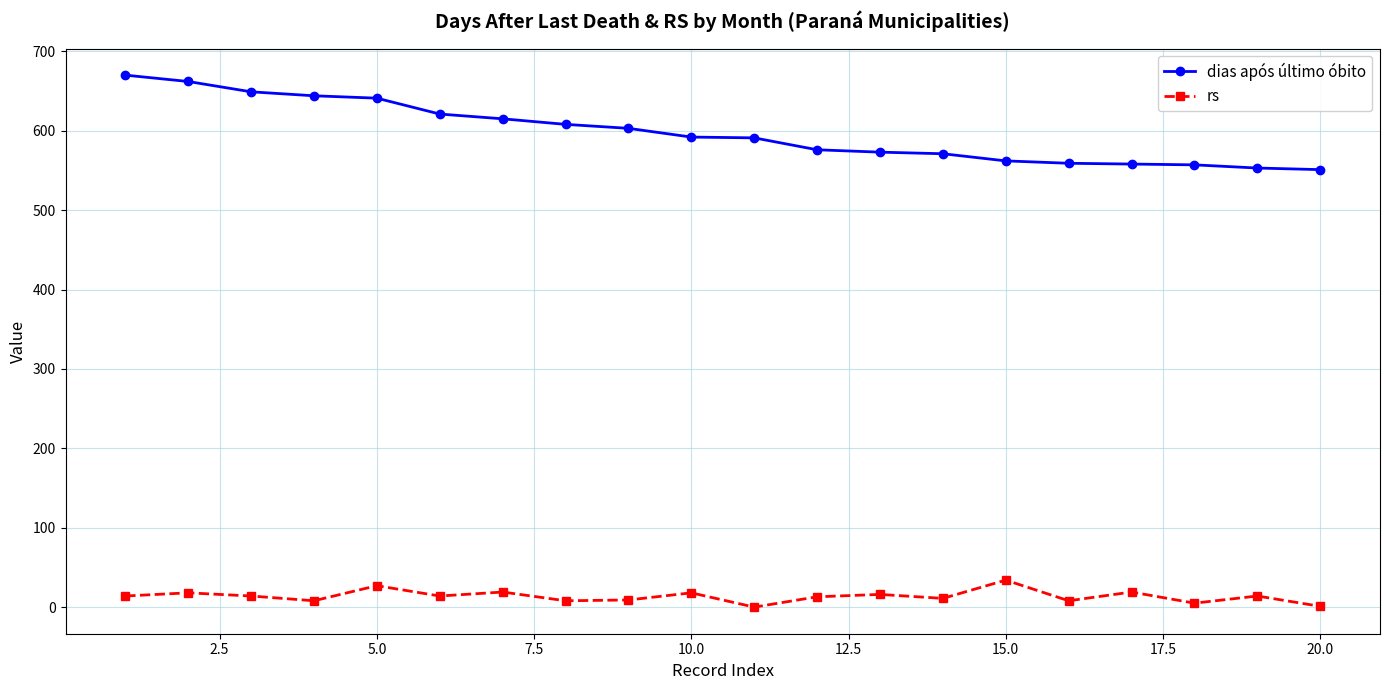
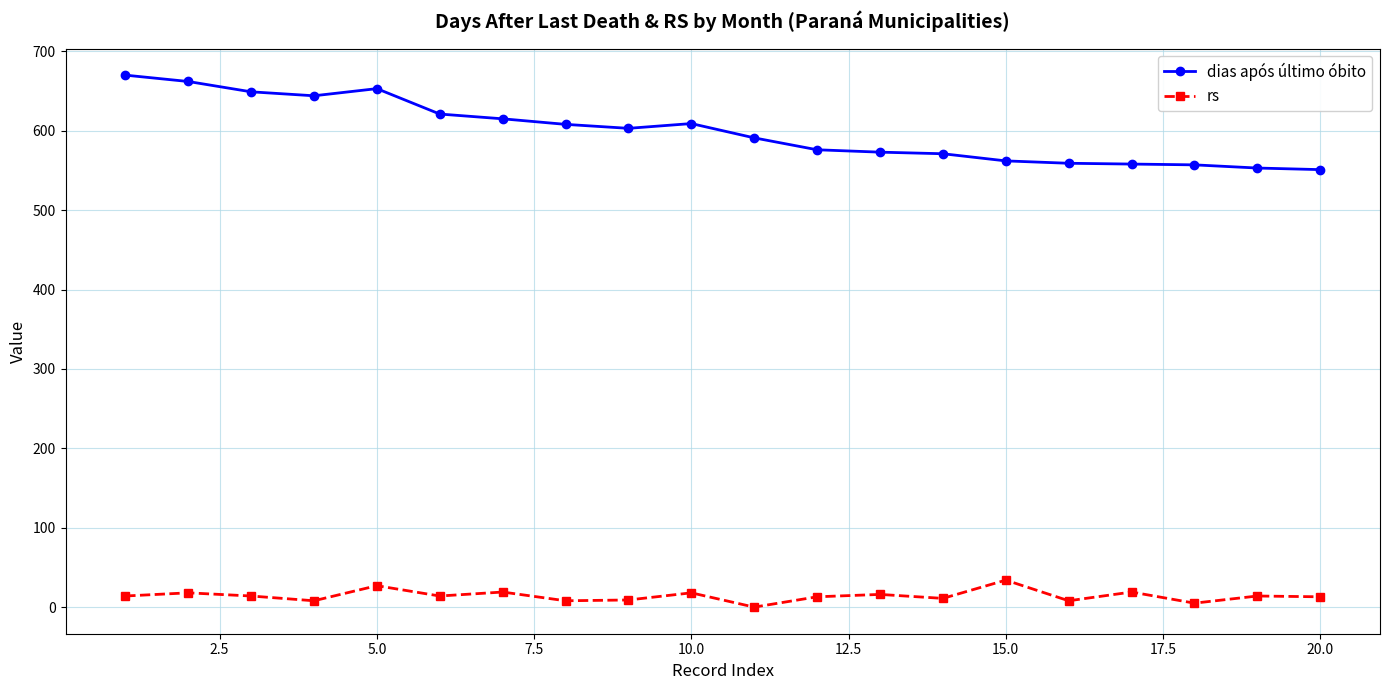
  {
    "dias após último óbito": {
-     "5.0": 640,
-     "10.0": 590,
+     "5.0": 650,
+     "10.0": 610,
      "15.0": 560,
      "20.0": 550
    },
    "rs": {
      "5.0": 30,
      "10.0": 20,
      "15.0": 30,
-     "20.0": 0
+     "20.0": 10
    }
  }
